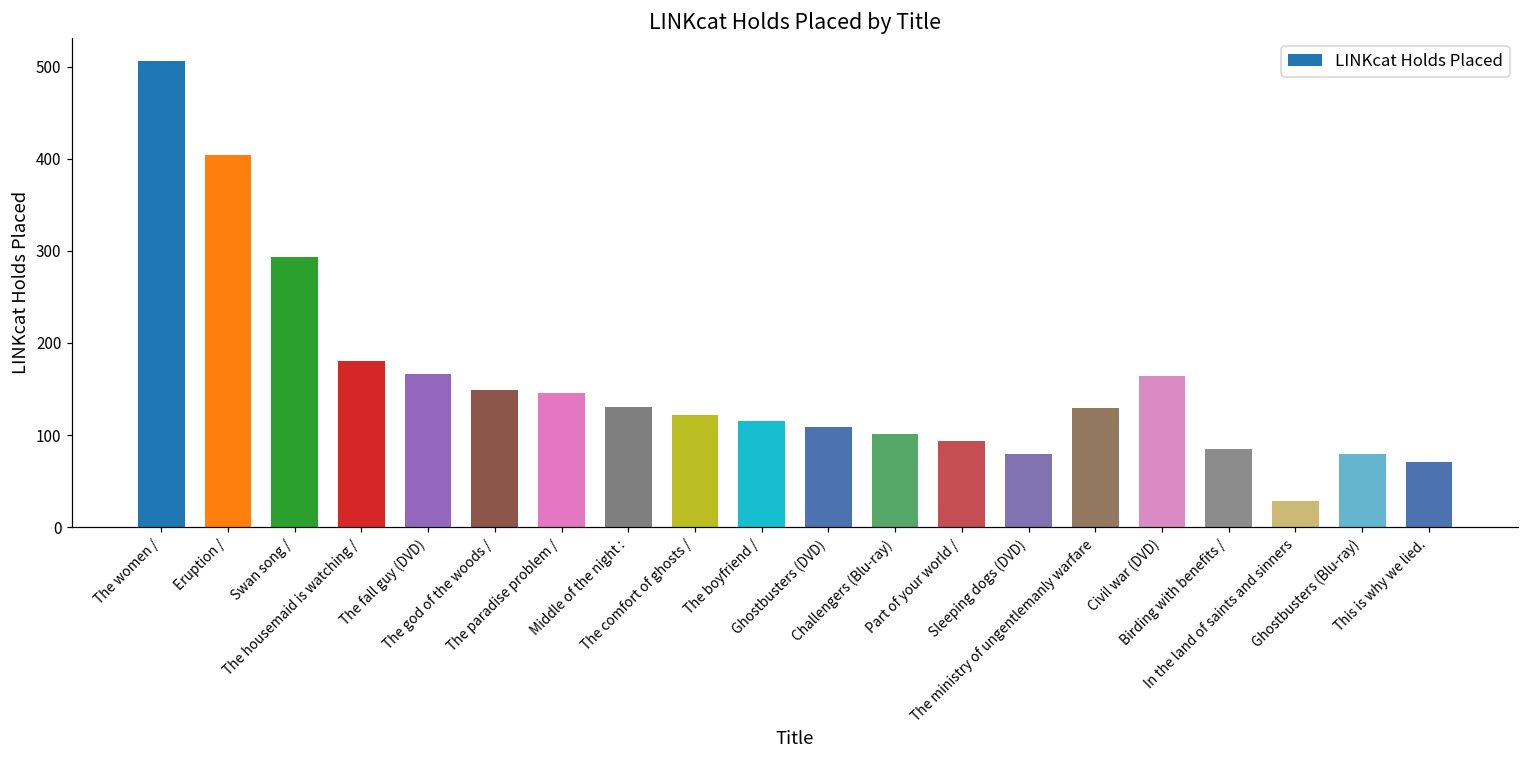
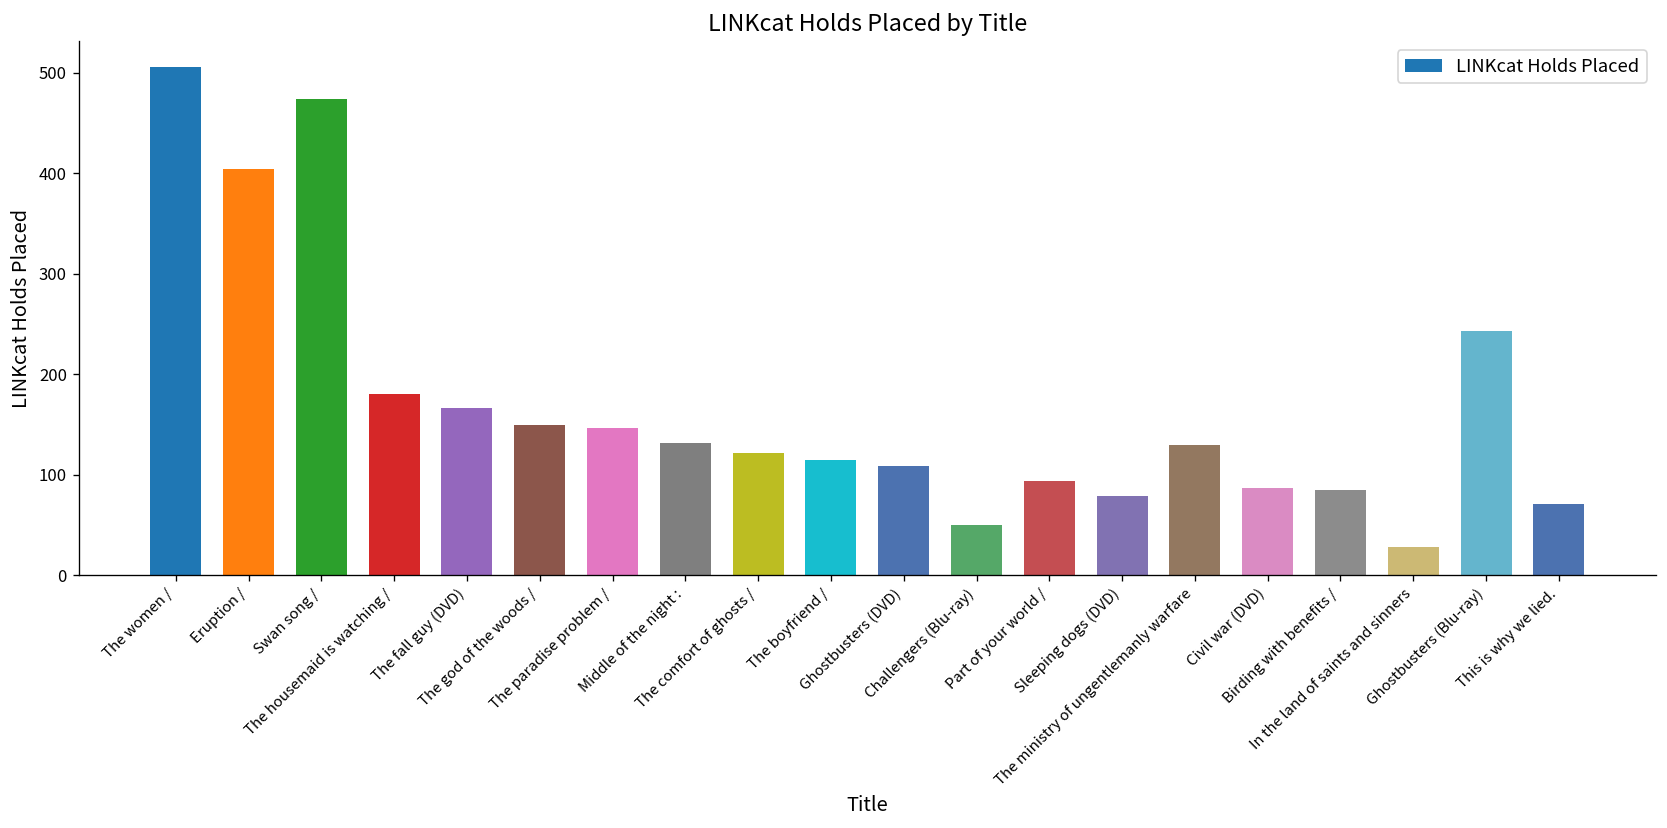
  {
    "The women /": 510,
    "Eruption /": 400,
-   "Swan song /": 290,
+   "Swan song /": 470,
    "The housemaid is watching /": 180,
    "The fall guy (DVD)": 170,
    "The god of the woods /": 150,
    "The paradise problem /": 150,
    "Middle of the night :": 130,
    "The comfort of ghosts /": 120,
    "The boyfriend /": 120,
    "Ghostbusters (DVD)": 110,
-   "Challengers (Blu-ray)": 100,
+   "Challengers (Blu-ray)": 50,
    "Part of your world /": 90,
    "Sleeping dogs (DVD)": 80,
    "The ministry of ungentlemanly warfare": 130,
-   "Civil war (DVD)": 160,
+   "Civil war (DVD)": 90,
    "Birding with benefits /": 90,
    "In the land of saints and sinners": 30,
-   "Ghostbusters (Blu-ray)": 80,
+   "Ghostbusters (Blu-ray)": 240,
    "This is why we lied.": 70
  }
